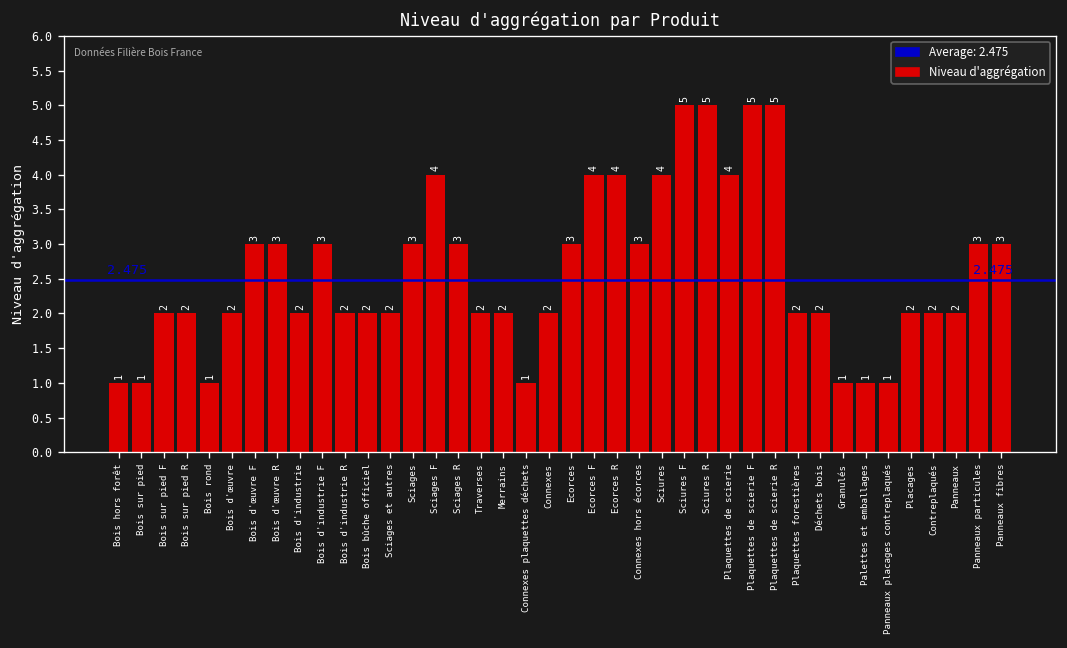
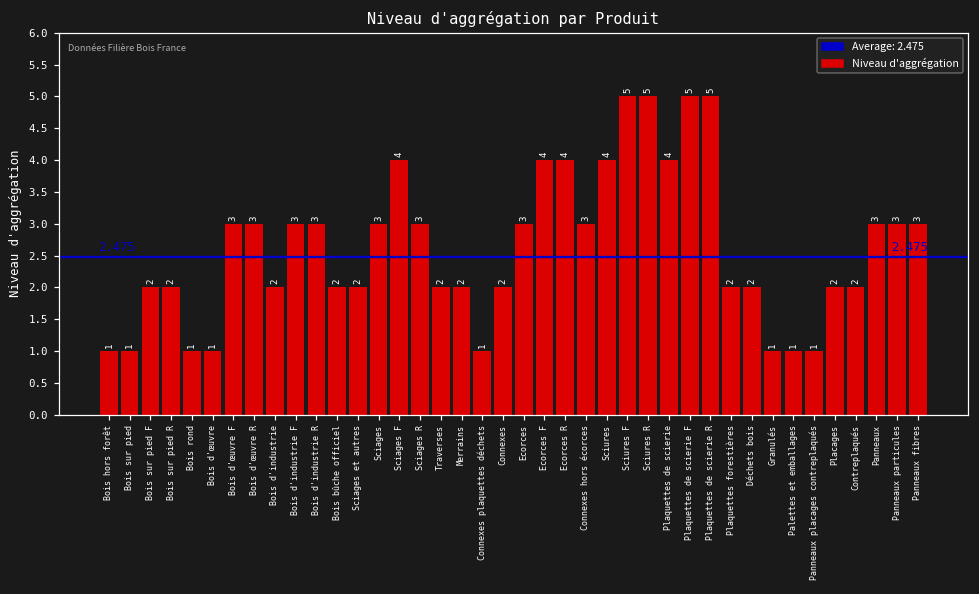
  {
    "Bois hors forêt": 1,
    "Bois sur pied": 1,
    "Bois sur pied F": 2,
    "Bois sur pied R": 2,
    "Bois rond": 1,
-   "Bois d'œuvre": 2,
+   "Bois d'œuvre": 1,
    "Bois d'œuvre F": 3,
    "Bois d'œuvre R": 3,
    "Bois d'industrie": 2,
    "Bois d'industrie F": 3,
-   "Bois d'industrie R": 2,
+   "Bois d'industrie R": 3,
    "Bois bûche officiel": 2,
    "Sciages et autres": 2,
    "Sciages": 3,
    "Sciages F": 4,
    "Sciages R": 3,
    "Traverses": 2,
    "Merrains": 2,
    "Connexes plaquettes déchets": 1,
    "Connexes": 2,
    "Ecorces": 3,
    "Ecorces F": 4,
    "Ecorces R": 4,
    "Connexes hors écorces": 3,
    "Sciures": 4,
    "Sciures F": 5,
    "Sciures R": 5,
    "Plaquettes de scierie": 4,
    "Plaquettes de scierie F": 5,
    "Plaquettes de scierie R": 5,
    "Plaquettes forestières": 2,
    "Déchets bois": 2,
    "Granulés": 1,
    "Palettes et emballages": 1,
    "Panneaux placages contreplaqués": 1,
    "Placages": 2,
    "Contreplaqués": 2,
-   "Panneaux": 2,
+   "Panneaux": 3,
    "Panneaux particules": 3,
    "Panneaux fibres": 3
  }
